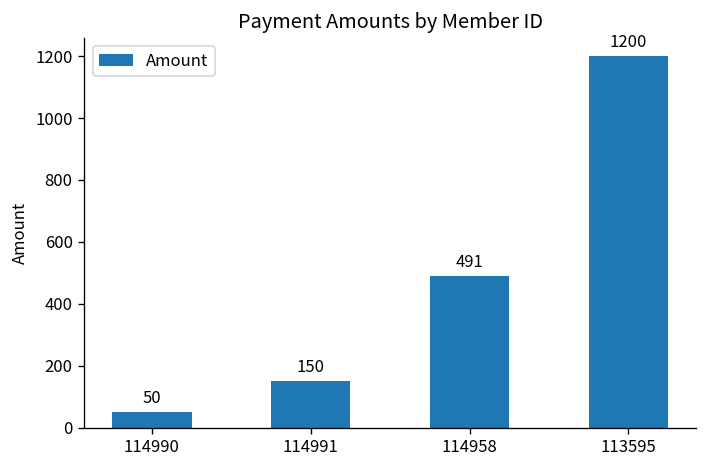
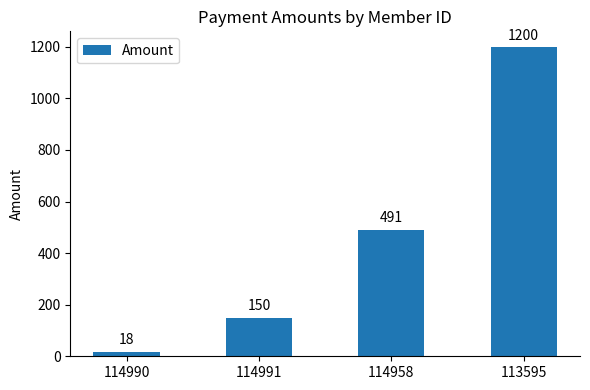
  {
-   "114990": 50,
+   "114990": 18,
    "114991": 150,
    "114958": 491,
    "113595": 1200
  }
